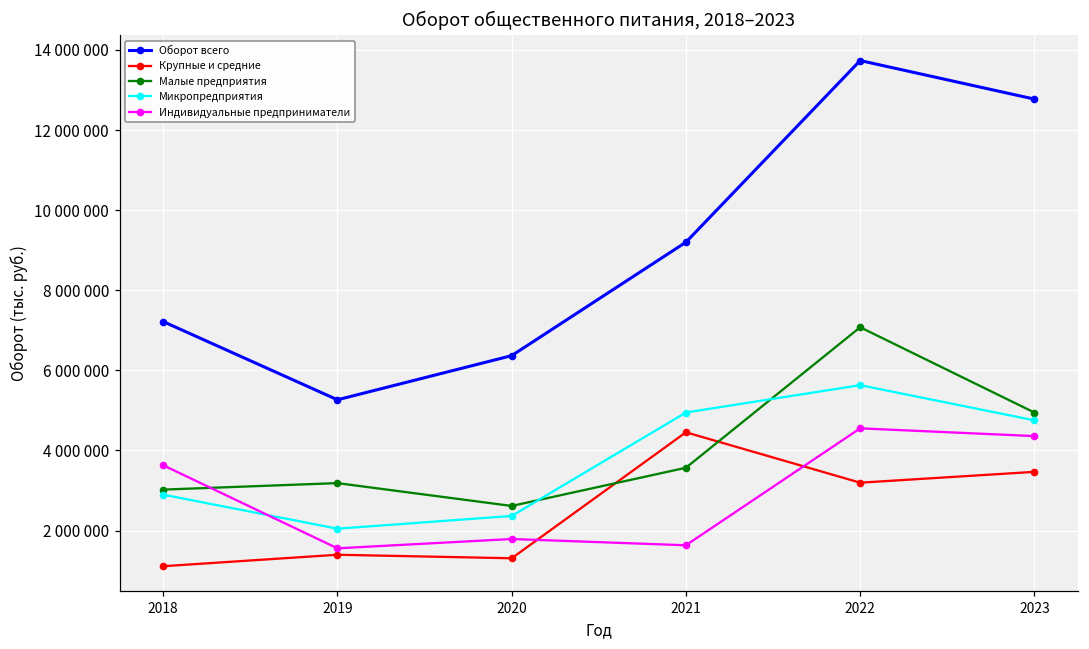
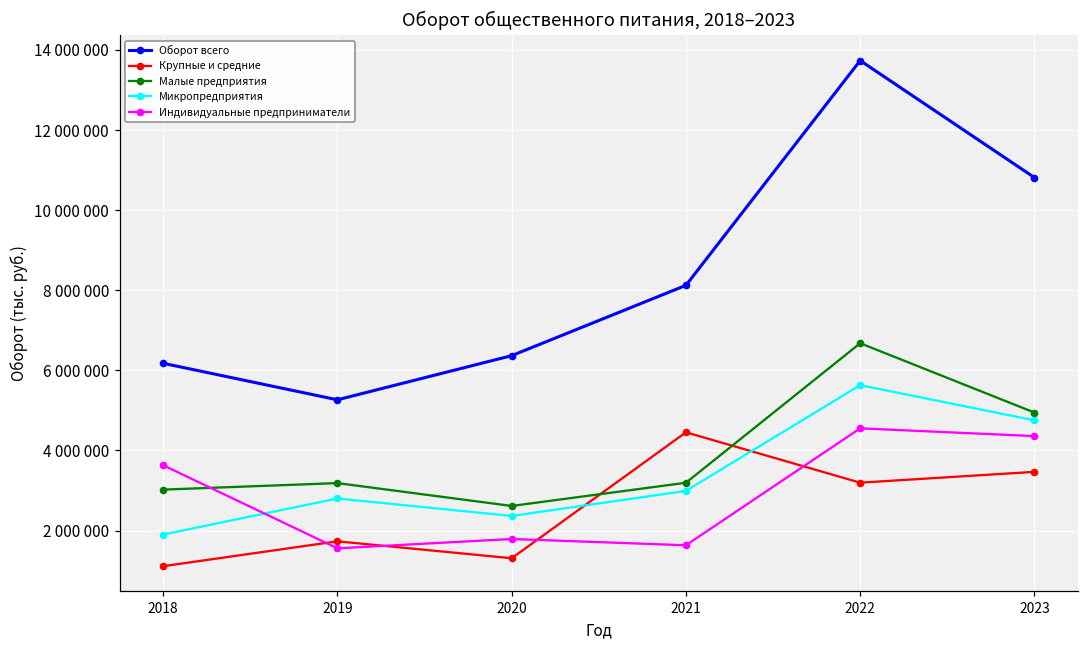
  {
    "Оборот всего": {
-     "2018": 7200000,
+     "2018": 6200000,
      "2019": 5300000,
      "2020": 6400000,
-     "2021": 9200000,
+     "2021": 8100000,
      "2022": 13700000,
-     "2023": 12800000
+     "2023": 10800000
    },
    "Крупные и средние": {
      "2018": 1100000,
-     "2019": 1400000,
+     "2019": 1700000,
      "2020": 1300000,
      "2021": 4500000,
      "2022": 3200000,
      "2023": 3500000
    },
    "Малые предприятия": {
      "2018": 3000000,
      "2019": 3200000,
      "2020": 2600000,
-     "2021": 3600000,
-     "2022": 7100000,
+     "2021": 3200000,
+     "2022": 6700000,
      "2023": 4900000
    },
    "Микропредприятия": {
-     "2018": 2900000,
-     "2019": 2000000,
+     "2018": 1900000,
+     "2019": 2800000,
      "2020": 2400000,
-     "2021": 4900000,
+     "2021": 3000000,
      "2022": 5600000,
      "2023": 4800000
    },
    "Индивидуальные предприниматели": {
      "2018": 3600000,
      "2019": 1600000,
      "2020": 1800000,
      "2021": 1600000,
      "2022": 4600000,
      "2023": 4400000
    }
  }
